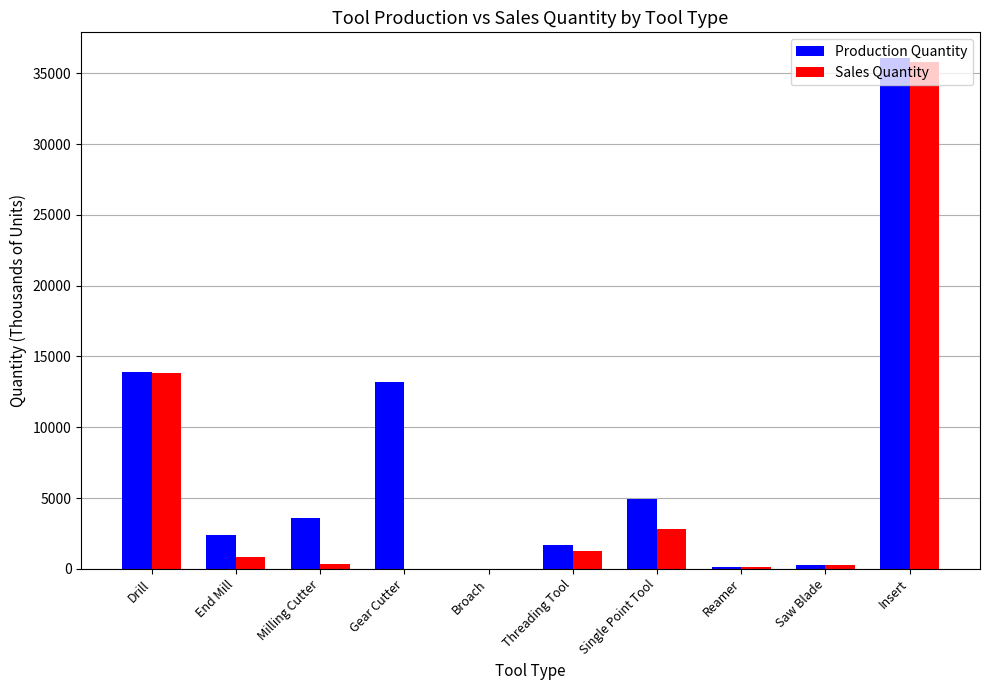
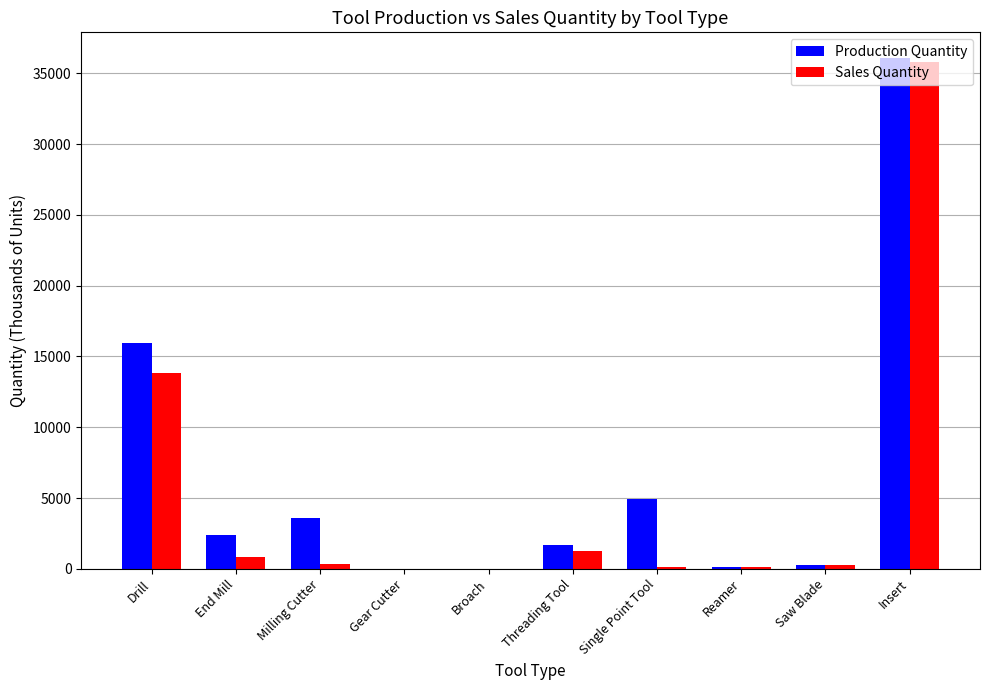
  {
    "Production Quantity": {
-     "Drill": 13900,
+     "Drill": 16000,
      "End Mill": 2400,
      "Milling Cutter": 3600,
-     "Gear Cutter": 13200,
+     "Gear Cutter": 0,
      "Threading Tool": 1700,
      "Single Point Tool": 5000,
      "Saw Blade": 200
    },
    "Sales Quantity": {
      "Drill": 13800,
      "End Mill": 800,
      "Milling Cutter": 300,
      "Threading Tool": 1200,
-     "Single Point Tool": 2800,
+     "Single Point Tool": 100,
      "Saw Blade": 200
    }
  }
